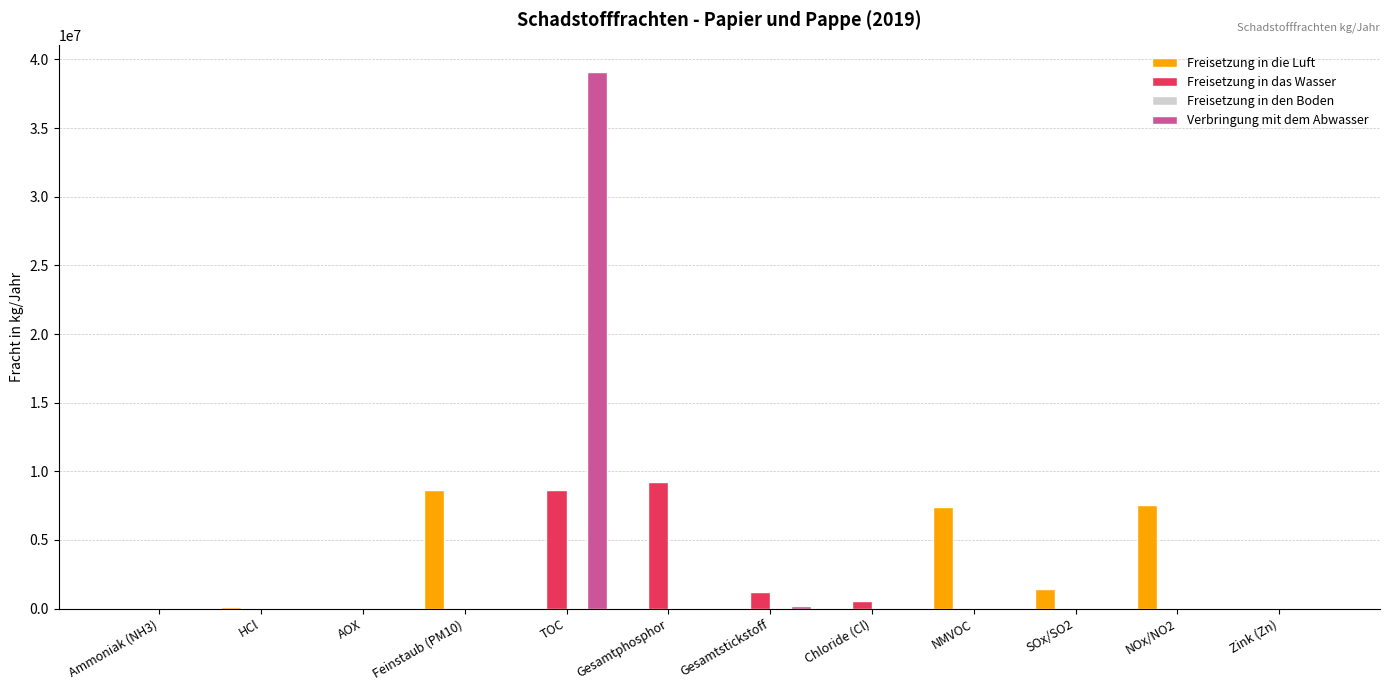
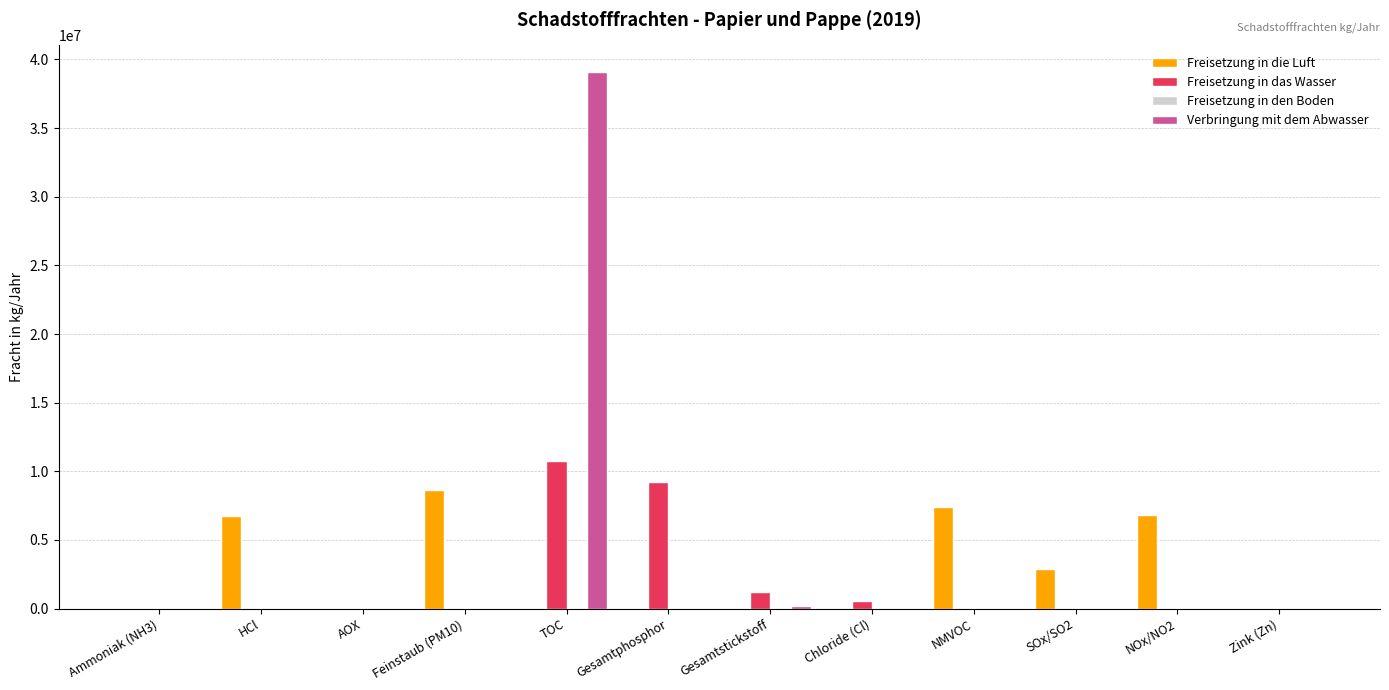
  {
    "Freisetzung in die Luft": {
-     "HCl": 100000,
+     "HCl": 6700000,
      "AOX": 0,
      "Feinstaub (PM10)": 8600000,
      "TOC": 0,
      "Gesamtphosphor": 0,
      "Gesamtstickstoff": 0,
      "Chloride (Cl)": 0,
      "NMVOC": 7400000,
-     "SOx/SO2": 1400000,
-     "NOx/NO2": 7500000,
+     "SOx/SO2": 2900000,
+     "NOx/NO2": 6800000,
      "Zink (Zn)": 0
    },
    "Freisetzung in das Wasser": {
      "Ammoniak (NH3)": 0,
      "HCl": 0,
      "AOX": 0,
      "Feinstaub (PM10)": 0,
-     "TOC": 8600000,
+     "TOC": 10800000,
      "Gesamtphosphor": 9200000,
      "Gesamtstickstoff": 1200000,
      "Chloride (Cl)": 500000,
      "NMVOC": 0,
      "SOx/SO2": 0,
      "NOx/NO2": 0
    },
    "Freisetzung in den Boden": {
      "Ammoniak (NH3)": 0,
      "HCl": 0,
      "AOX": 0,
      "Feinstaub (PM10)": 0,
      "TOC": 0,
      "Gesamtphosphor": 0,
      "Gesamtstickstoff": 0,
      "Chloride (Cl)": 0,
      "NMVOC": 0,
      "SOx/SO2": 0,
      "NOx/NO2": 0,
      "Zink (Zn)": 0
    },
    "Verbringung mit dem Abwasser": {
      "Ammoniak (NH3)": 0,
      "HCl": 0,
      "Feinstaub (PM10)": 0,
      "TOC": 39100000,
      "Gesamtstickstoff": 200000,
      "Chloride (Cl)": 0,
      "NMVOC": 0,
      "SOx/SO2": 0,
      "NOx/NO2": 0
    }
  }
